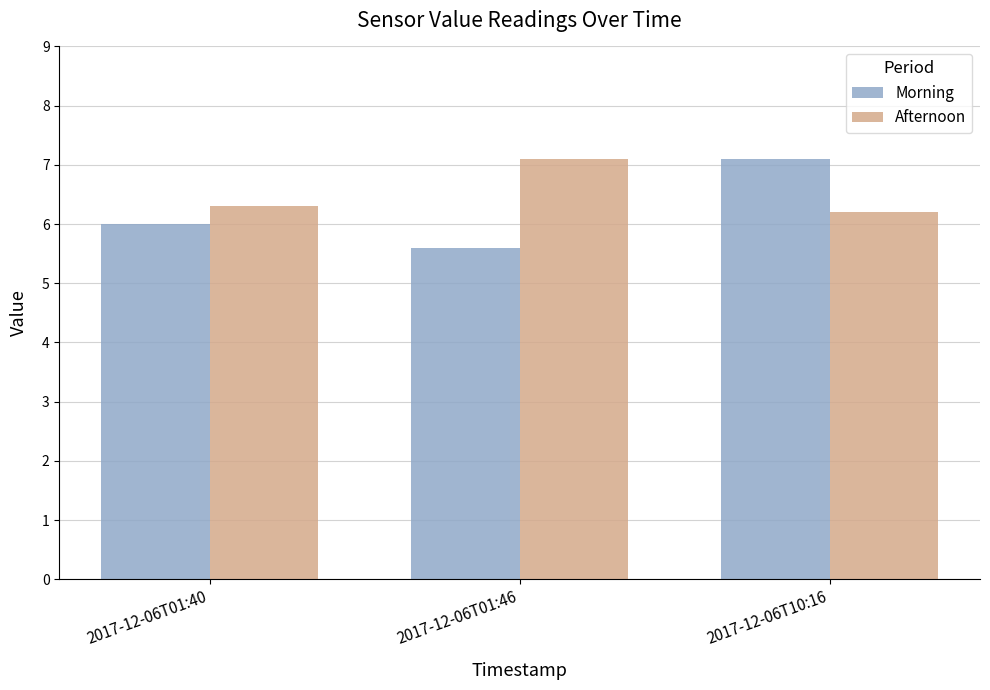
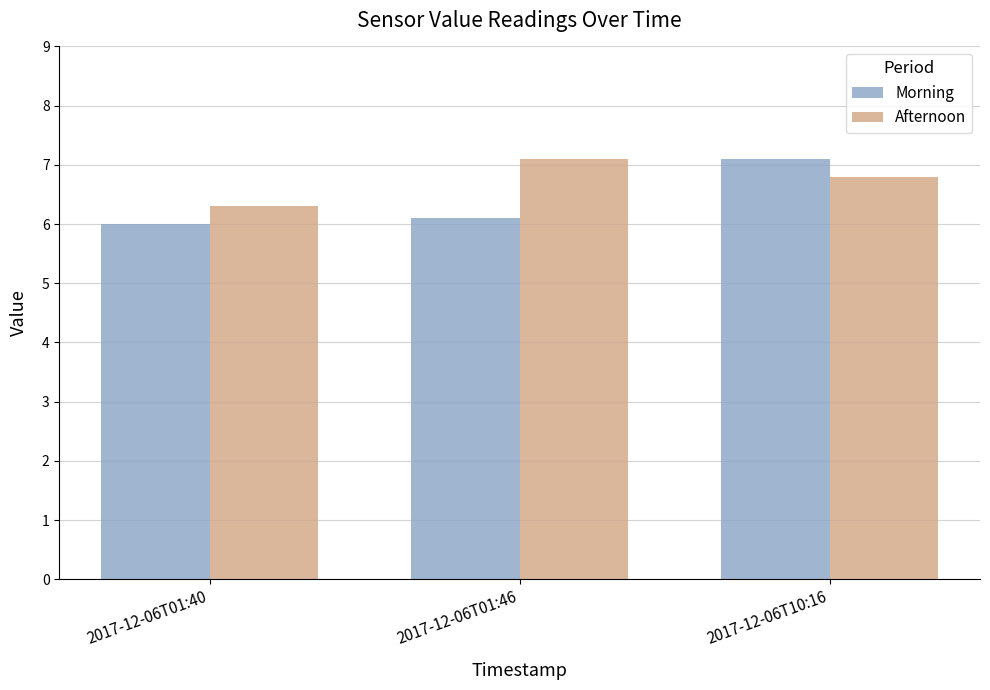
  {
    "Morning": {
      "2017-12-06T01:40": 6.0,
-     "2017-12-06T01:46": 5.6,
+     "2017-12-06T01:46": 6.1,
      "2017-12-06T10:16": 7.1
    },
    "Afternoon": {
      "2017-12-06T01:40": 6.3,
      "2017-12-06T01:46": 7.1,
-     "2017-12-06T10:16": 6.2
+     "2017-12-06T10:16": 6.8
    }
  }
